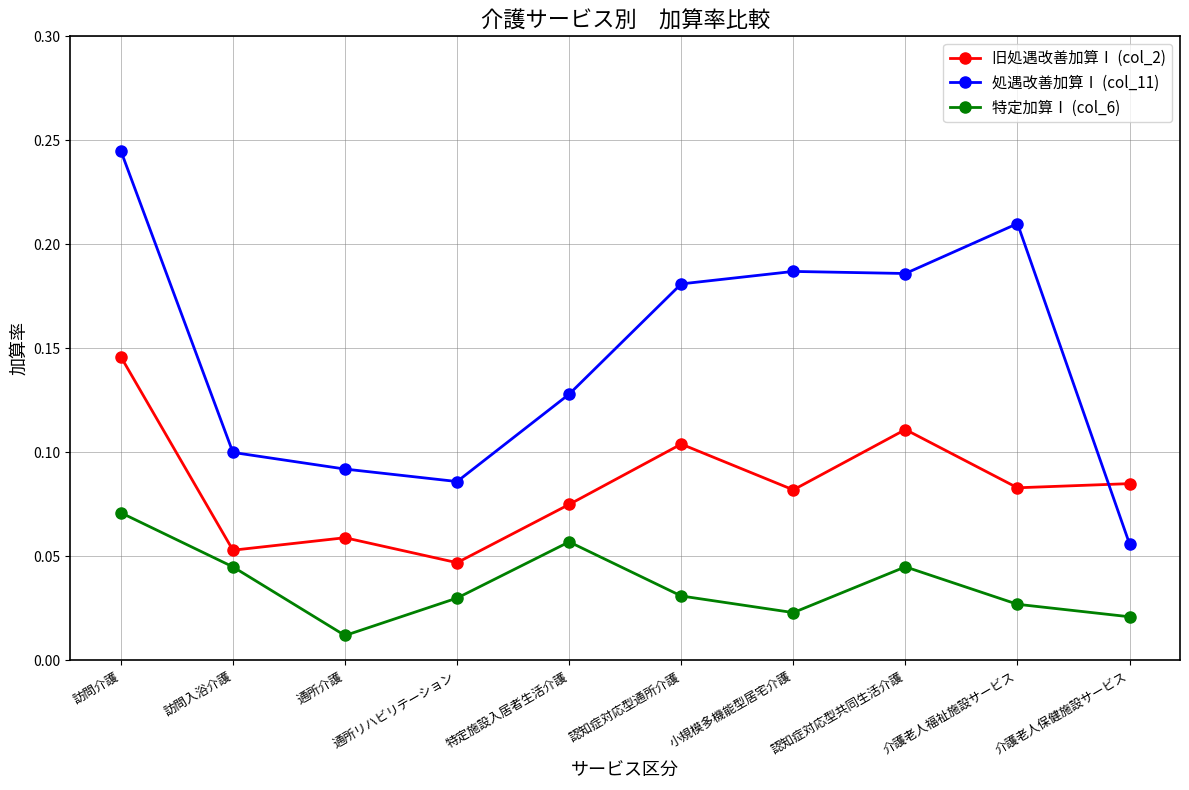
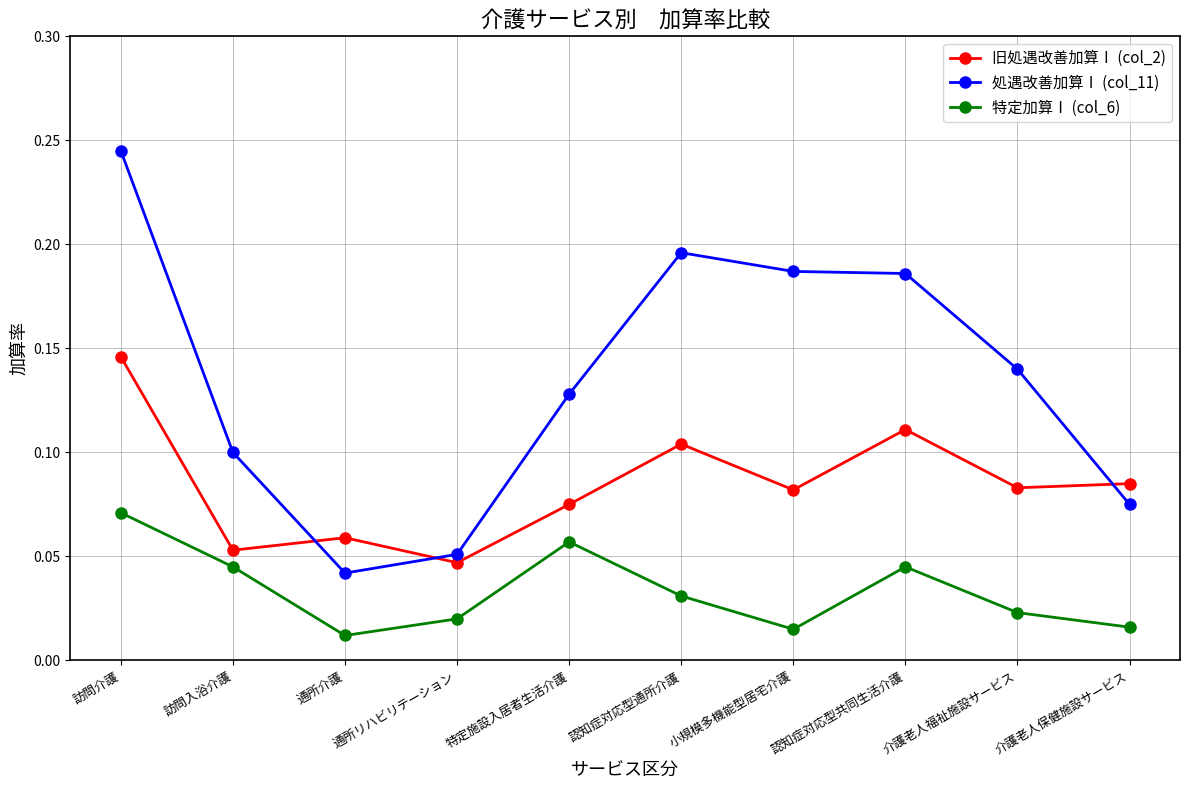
  {
    "旧処遇改善加算Ⅰ (col_2)": {
      "訪問介護": 0.146,
      "訪問入浴介護": 0.053,
      "通所介護": 0.059,
      "通所リハビリテーション": 0.047,
      "特定施設入居者生活介護": 0.075,
      "認知症対応型通所介護": 0.104,
      "小規模多機能型居宅介護": 0.082,
      "認知症対応型共同生活介護": 0.111,
      "介護老人福祉施設サービス": 0.083,
      "介護老人保健施設サービス": 0.085
    },
    "処遇改善加算Ⅰ (col_11)": {
      "訪問介護": 0.245,
      "訪問入浴介護": 0.100,
-     "通所介護": 0.092,
-     "通所リハビリテーション": 0.086,
+     "通所介護": 0.042,
+     "通所リハビリテーション": 0.051,
      "特定施設入居者生活介護": 0.128,
-     "認知症対応型通所介護": 0.181,
+     "認知症対応型通所介護": 0.196,
      "小規模多機能型居宅介護": 0.187,
      "認知症対応型共同生活介護": 0.186,
-     "介護老人福祉施設サービス": 0.21,
-     "介護老人保健施設サービス": 0.056
+     "介護老人福祉施設サービス": 0.14,
+     "介護老人保健施設サービス": 0.075
    },
    "特定加算Ⅰ (col_6)": {
      "訪問介護": 0.071,
      "訪問入浴介護": 0.045,
      "通所介護": 0.012,
-     "通所リハビリテーション": 0.03,
+     "通所リハビリテーション": 0.02,
      "特定施設入居者生活介護": 0.057,
      "認知症対応型通所介護": 0.031,
-     "小規模多機能型居宅介護": 0.023,
+     "小規模多機能型居宅介護": 0.015,
      "認知症対応型共同生活介護": 0.045,
-     "介護老人福祉施設サービス": 0.027,
-     "介護老人保健施設サービス": 0.021
+     "介護老人福祉施設サービス": 0.023,
+     "介護老人保健施設サービス": 0.016
    }
  }
